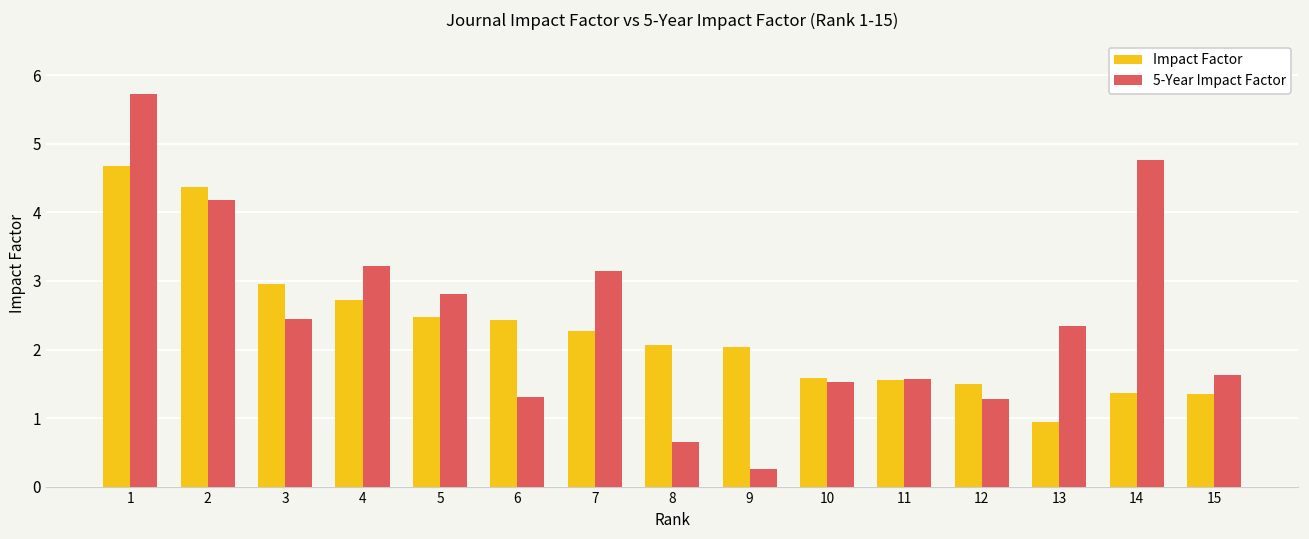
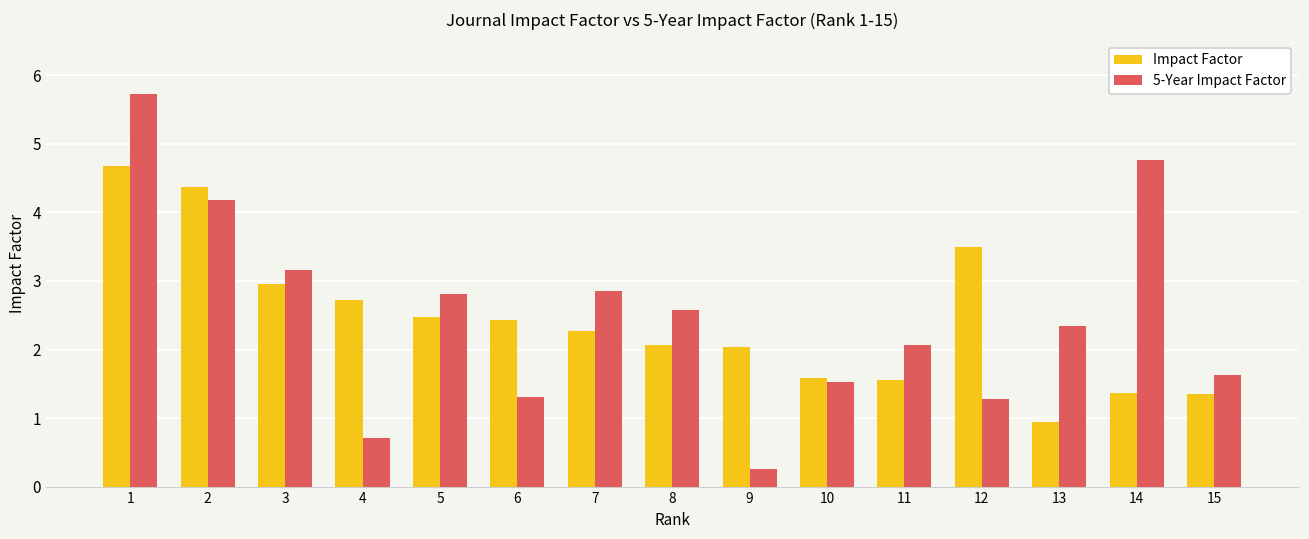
  {
    "Impact Factor": {
      "1": 4.7,
      "2": 4.4,
      "3": 3.0,
      "4": 2.7,
      "5": 2.5,
      "6": 2.4,
      "7": 2.3,
      "8": 2.1,
      "9": 2.0,
      "10": 1.6,
      "11": 1.6,
-     "12": 1.5,
+     "12": 3.5,
      "13": 0.9,
      "14": 1.4,
      "15": 1.4
    },
    "5-Year Impact Factor": {
      "1": 5.7,
      "2": 4.2,
-     "3": 2.4,
-     "4": 3.2,
+     "3": 3.2,
+     "4": 0.7,
      "5": 2.8,
      "6": 1.3,
-     "7": 3.2,
-     "8": 0.7,
+     "7": 2.9,
+     "8": 2.6,
      "9": 0.3,
      "10": 1.5,
-     "11": 1.6,
+     "11": 2.1,
      "12": 1.3,
      "13": 2.3,
      "14": 4.8,
      "15": 1.6
    }
  }
